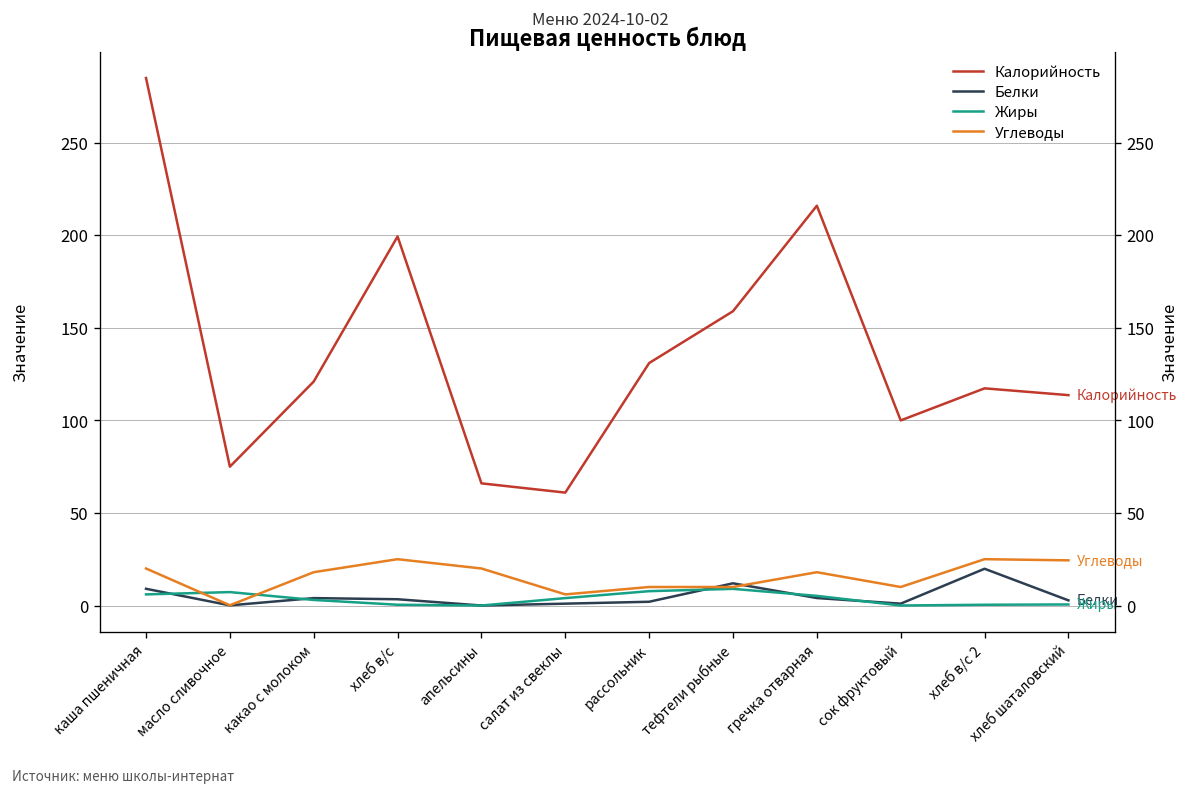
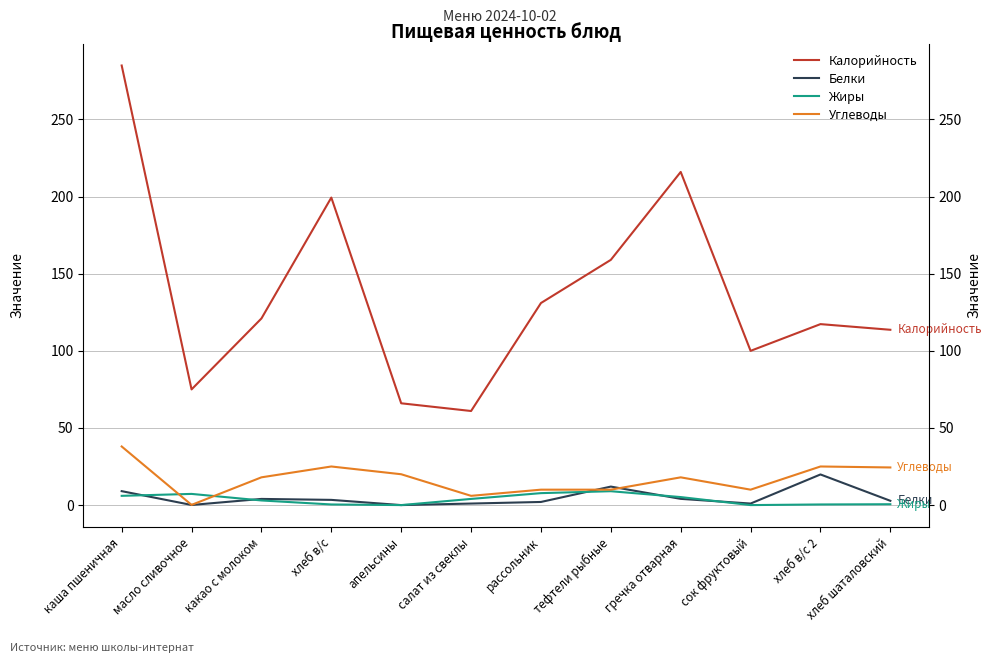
  {
    "Калорийность": {
      "каша пшеничная": 285,
      "масло сливочное": 75,
      "какао с молоком": 121,
      "хлеб в/с": 199,
      "апельсины": 66,
      "салат из свеклы": 61,
      "рассольник": 131,
      "тефтели рыбные": 159,
      "гречка отварная": 216,
      "сок фруктовый": 100,
      "хлеб в/с 2": 117,
      "хлеб шаталовский": 114
    },
    "Белки": {
      "каша пшеничная": 9,
      "хлеб в/с": 3,
      "салат из свеклы": 1,
      "рассольник": 2,
      "тефтели рыбные": 12,
      "хлеб в/с 2": 20,
      "хлеб шаталовский": 3
    },
    "Жиры": {
      "каша пшеничная": 6,
      "масло сливочное": 7,
      "хлеб в/с": 0,
      "салат из свеклы": 4,
      "рассольник": 8,
      "хлеб в/с 2": 0,
      "хлеб шаталовский": 1
    },
    "Углеводы": {
-     "каша пшеничная": 20,
+     "каша пшеничная": 38,
      "какао с молоком": 18,
      "хлеб в/с": 25,
      "апельсины": 20,
      "салат из свеклы": 6,
      "рассольник": 10,
      "гречка отварная": 18,
      "сок фруктовый": 10,
      "хлеб в/с 2": 25,
      "хлеб шаталовский": 24
    }
  }
